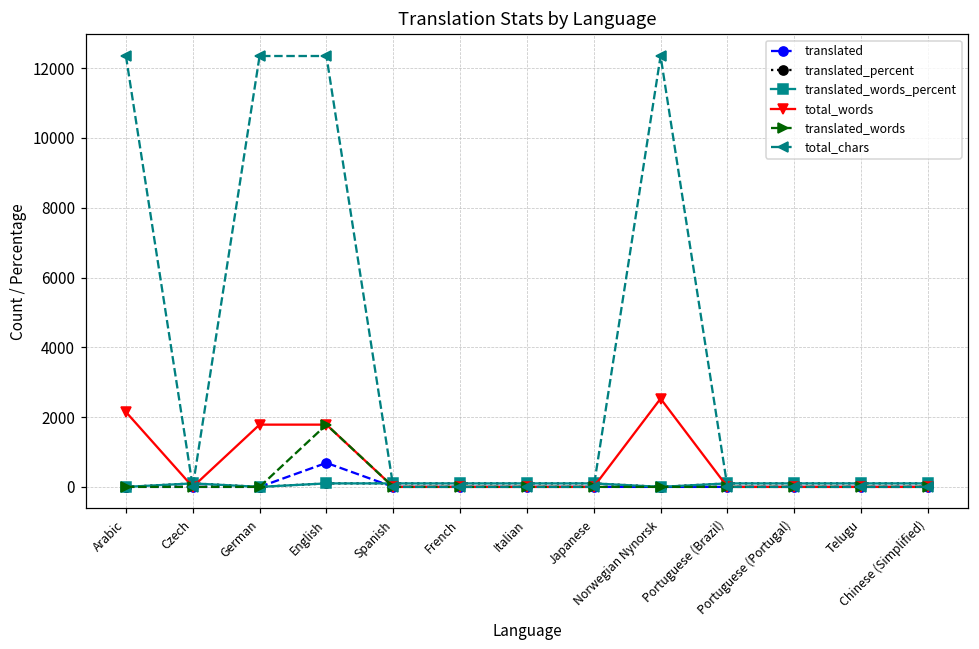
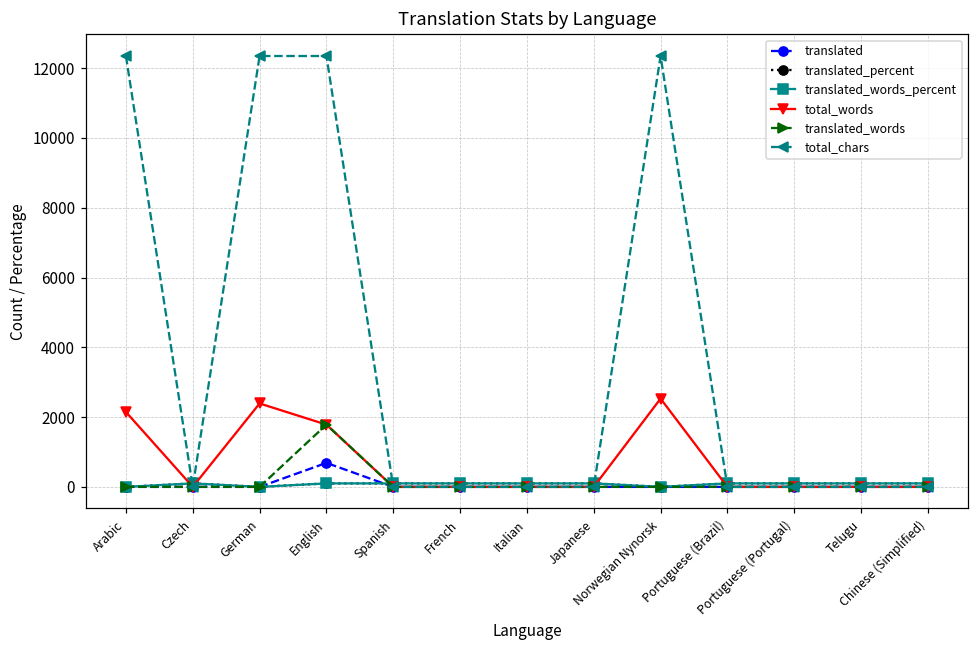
  {
    "translated": {
      "English": 700
    },
    "total_words": {
      "Arabic": 2100,
-     "German": 1800,
+     "German": 2400,
      "Norwegian Nynorsk": 2500
    }
  }
